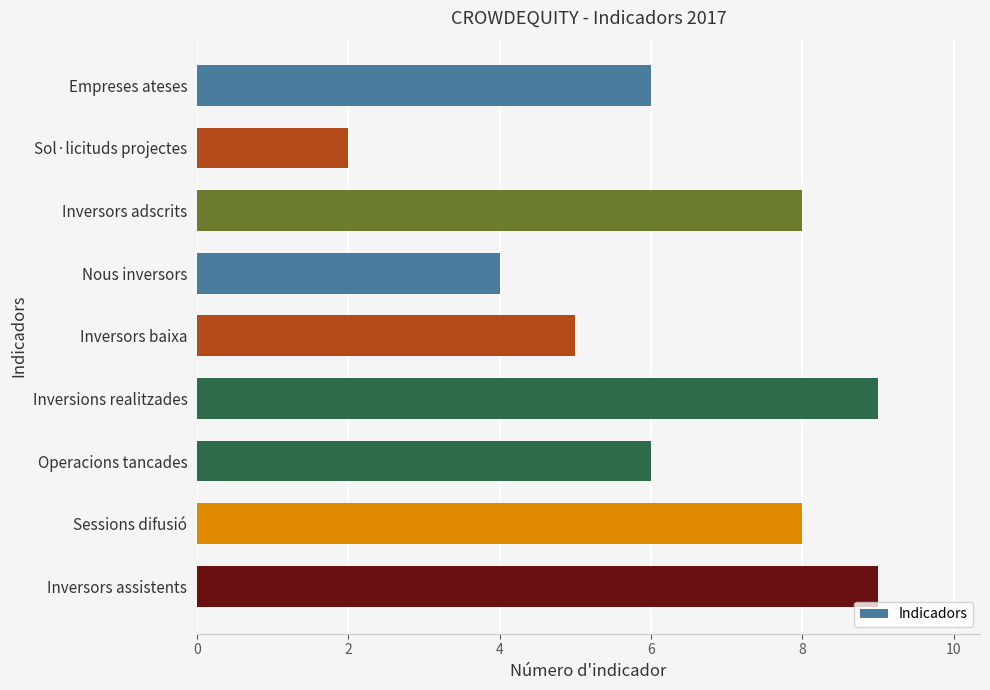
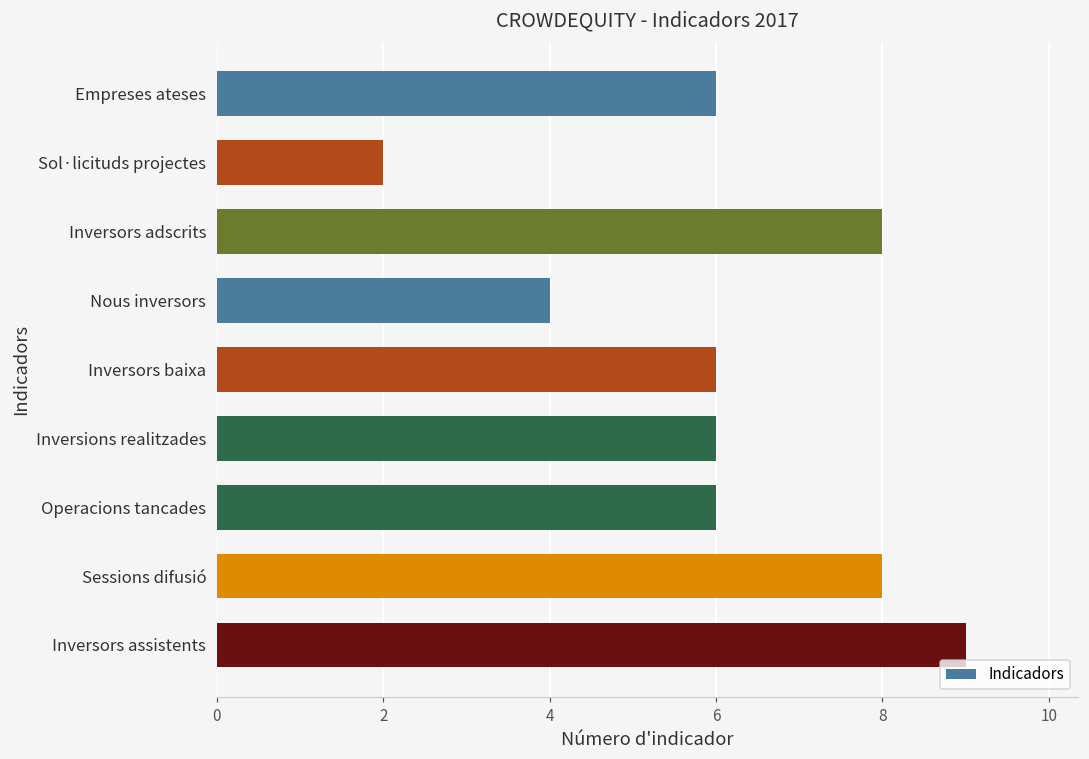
  {
    "Empreses ateses": 6,
    "Sol·licituds projectes": 2,
    "Inversors adscrits": 8,
    "Nous inversors": 4,
-   "Inversors baixa": 5,
-   "Inversions realitzades": 9,
+   "Inversors baixa": 6,
+   "Inversions realitzades": 6,
    "Operacions tancades": 6,
    "Sessions difusió": 8,
    "Inversors assistents": 9
  }
